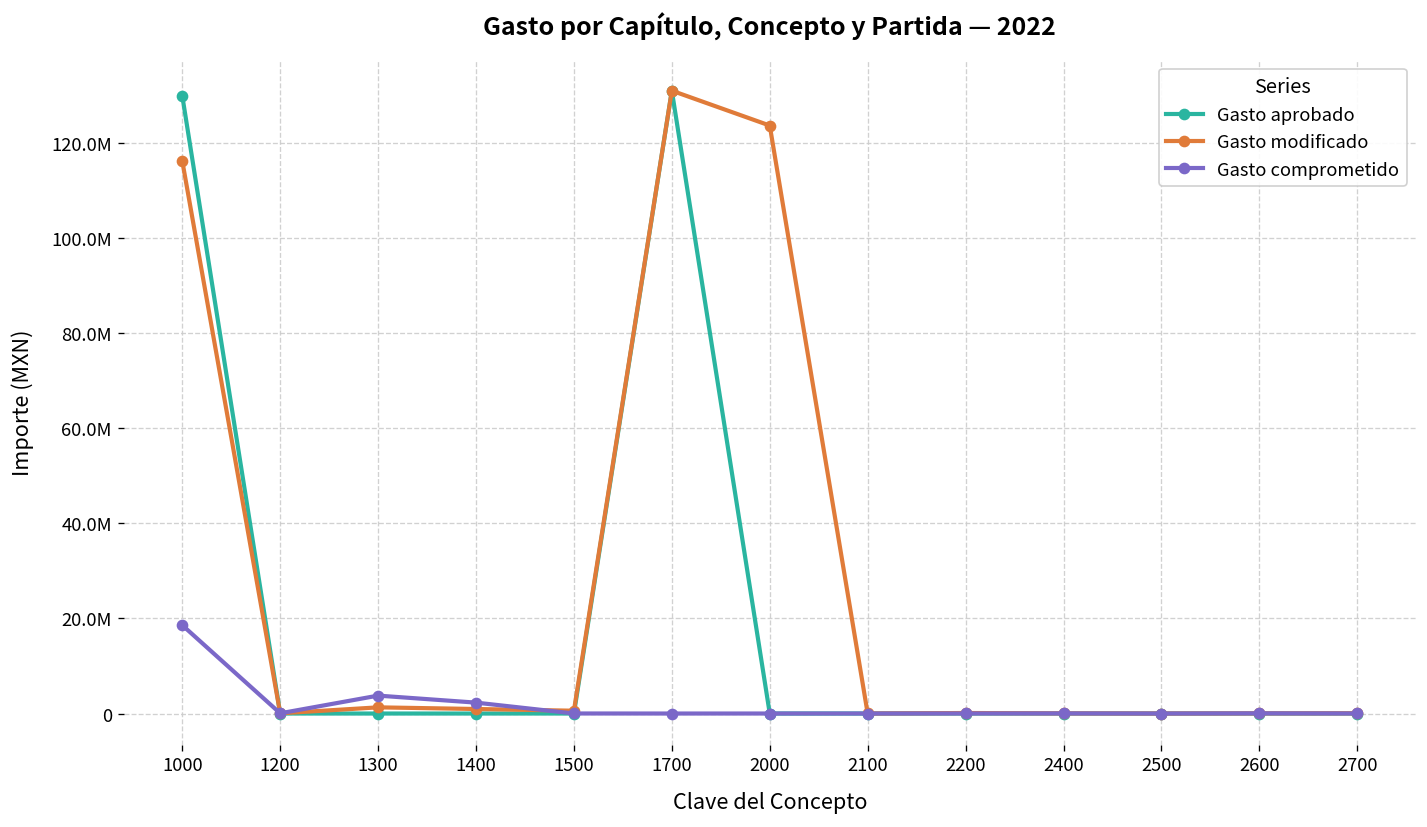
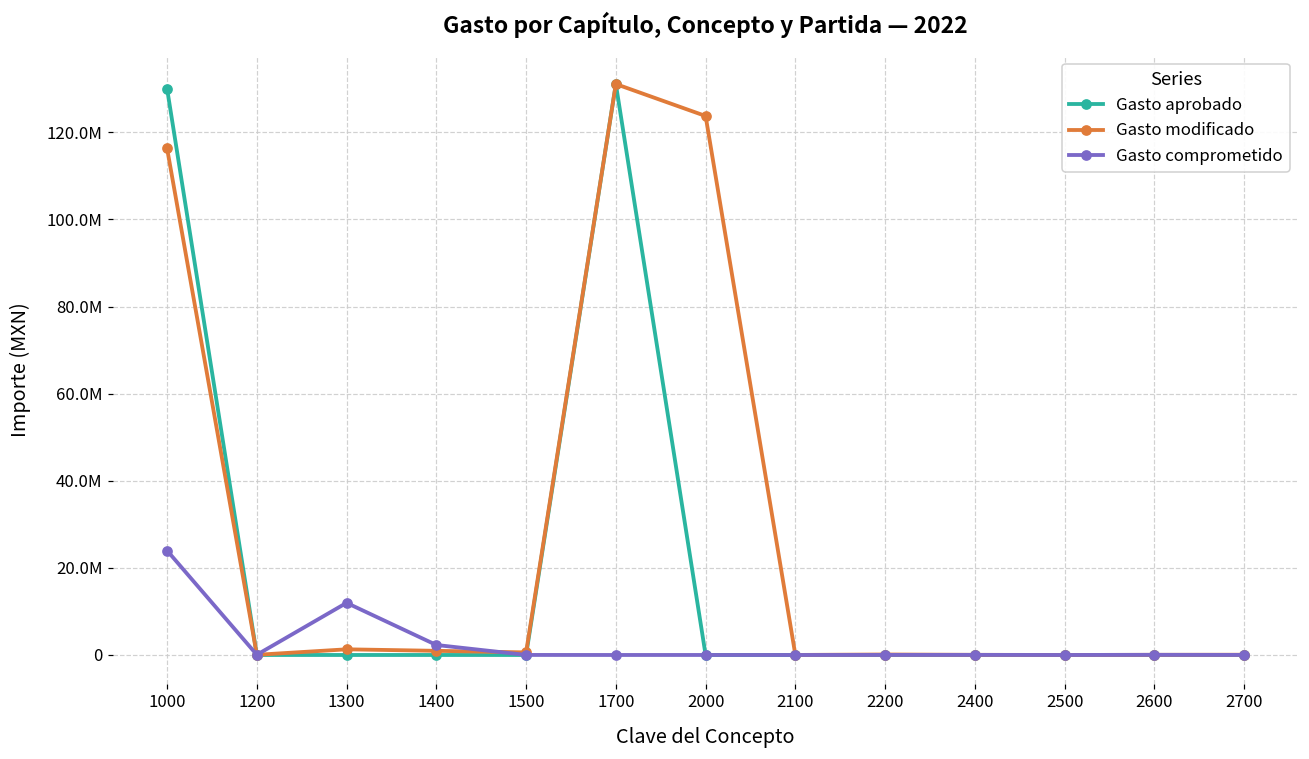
  {
    "Gasto aprobado": {
      "1000": 130000000,
      "1300": 0,
      "1400": 0
    },
    "Gasto modificado": {
      "1000": 116000000,
      "1300": 1000000,
      "1400": 1000000,
      "2000": 124000000
    },
    "Gasto comprometido": {
-     "1000": 19000000,
-     "1300": 4000000,
+     "1000": 24000000,
+     "1300": 12000000,
      "1400": 2000000,
      "1700": 0
    }
  }
